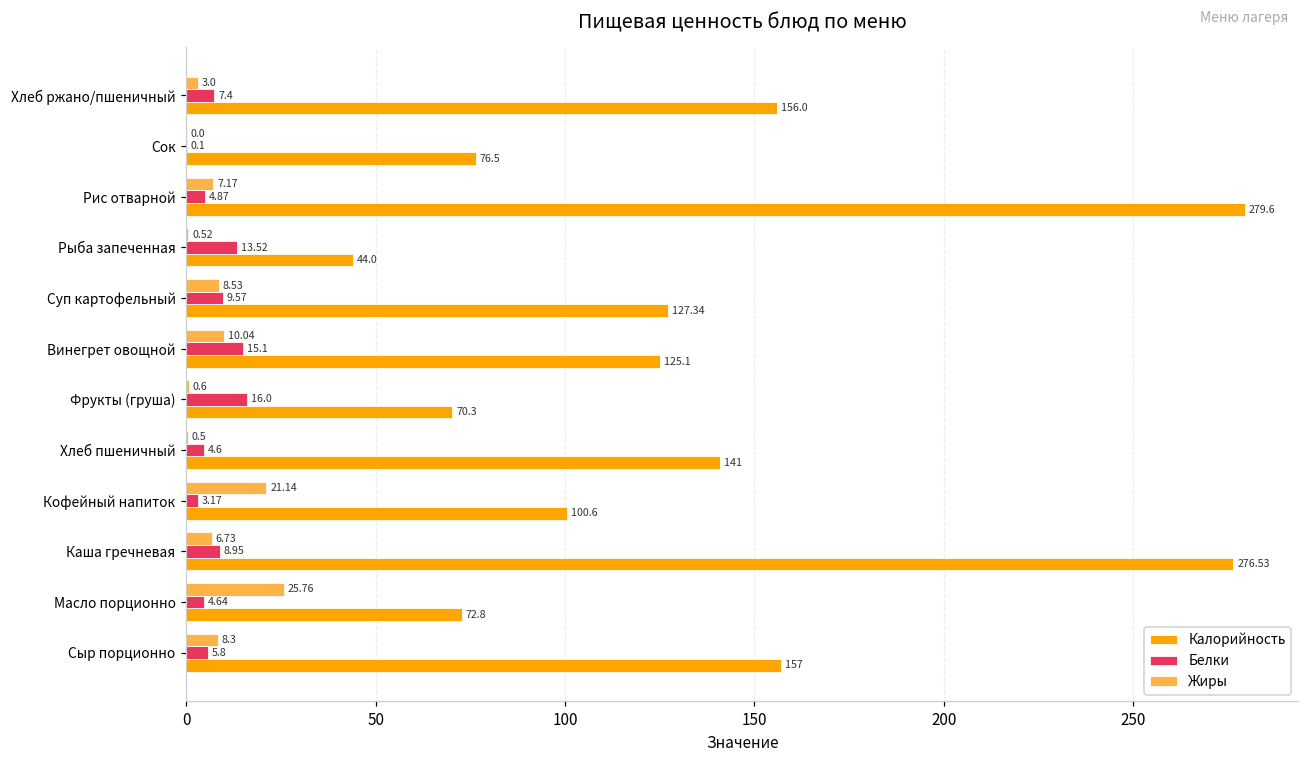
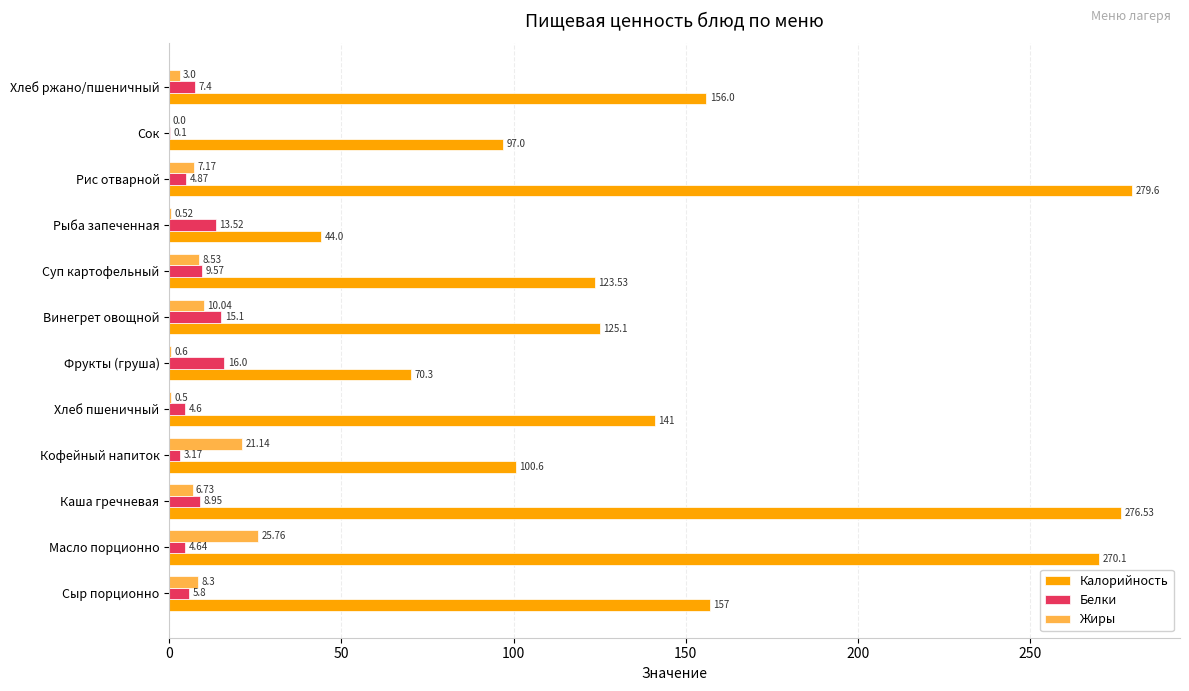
  {
    "Калорийность": {
      "Хлеб ржано/пшеничный": 156.0,
-     "Сок": 76.5,
+     "Сок": 97.0,
      "Рис отварной": 279.6,
      "Рыба запеченная": 44.0,
-     "Суп картофельный": 127.34,
+     "Суп картофельный": 123.53,
      "Винегрет овощной": 125.1,
      "Фрукты (груша)": 70.3,
      "Хлеб пшеничный": 141,
      "Кофейный напиток": 100.6,
      "Каша гречневая": 276.53,
-     "Масло порционно": 72.8,
+     "Масло порционно": 270.1,
      "Сыр порционно": 157
    },
    "Белки": {
      "Хлеб ржано/пшеничный": 7.4,
      "Сок": 0.1,
      "Рис отварной": 4.87,
      "Рыба запеченная": 13.52,
      "Суп картофельный": 9.57,
      "Винегрет овощной": 15.1,
      "Фрукты (груша)": 16.0,
      "Хлеб пшеничный": 4.6,
      "Кофейный напиток": 3.17,
      "Каша гречневая": 8.95,
      "Масло порционно": 4.64,
      "Сыр порционно": 5.8
    },
    "Жиры": {
      "Хлеб ржано/пшеничный": 3.0,
      "Сок": 0.0,
      "Рис отварной": 7.17,
      "Рыба запеченная": 0.52,
      "Суп картофельный": 8.53,
      "Винегрет овощной": 10.04,
      "Фрукты (груша)": 0.6,
      "Хлеб пшеничный": 0.5,
      "Кофейный напиток": 21.14,
      "Каша гречневая": 6.73,
      "Масло порционно": 25.76,
      "Сыр порционно": 8.3
    }
  }
